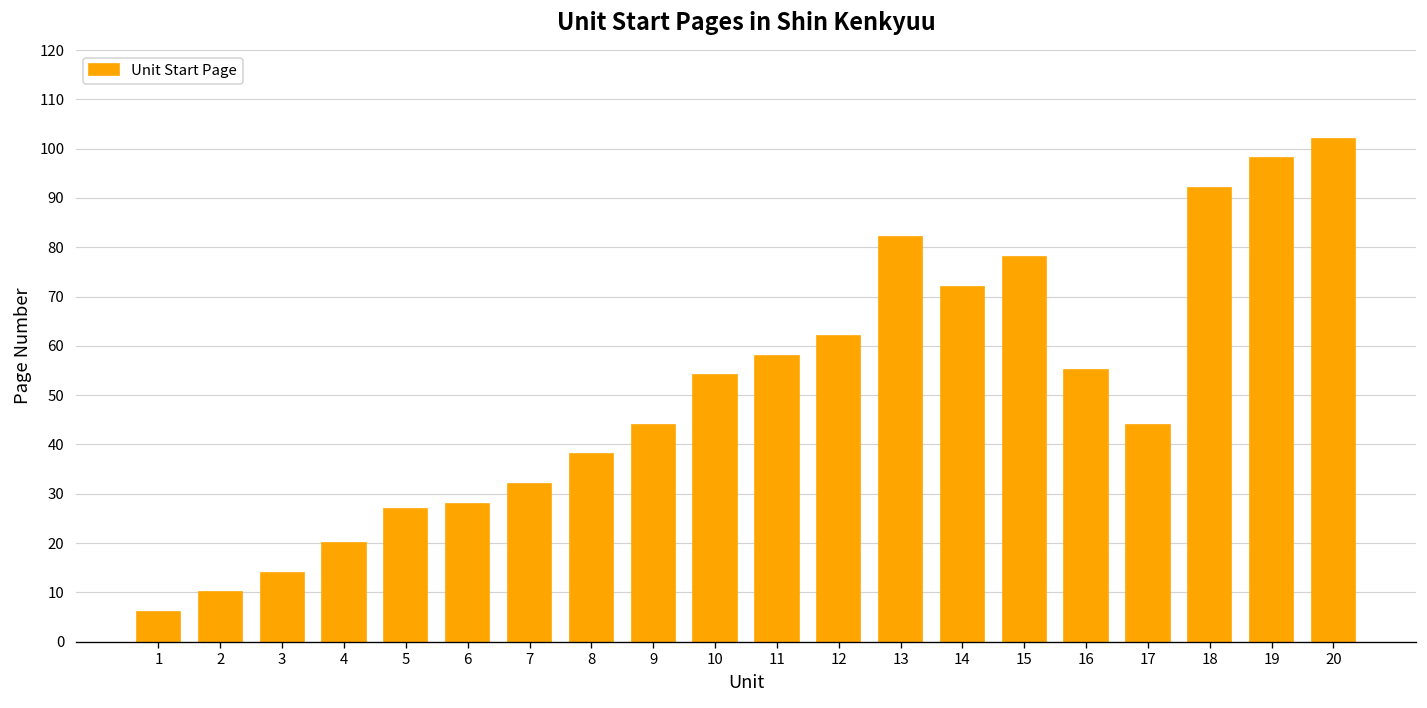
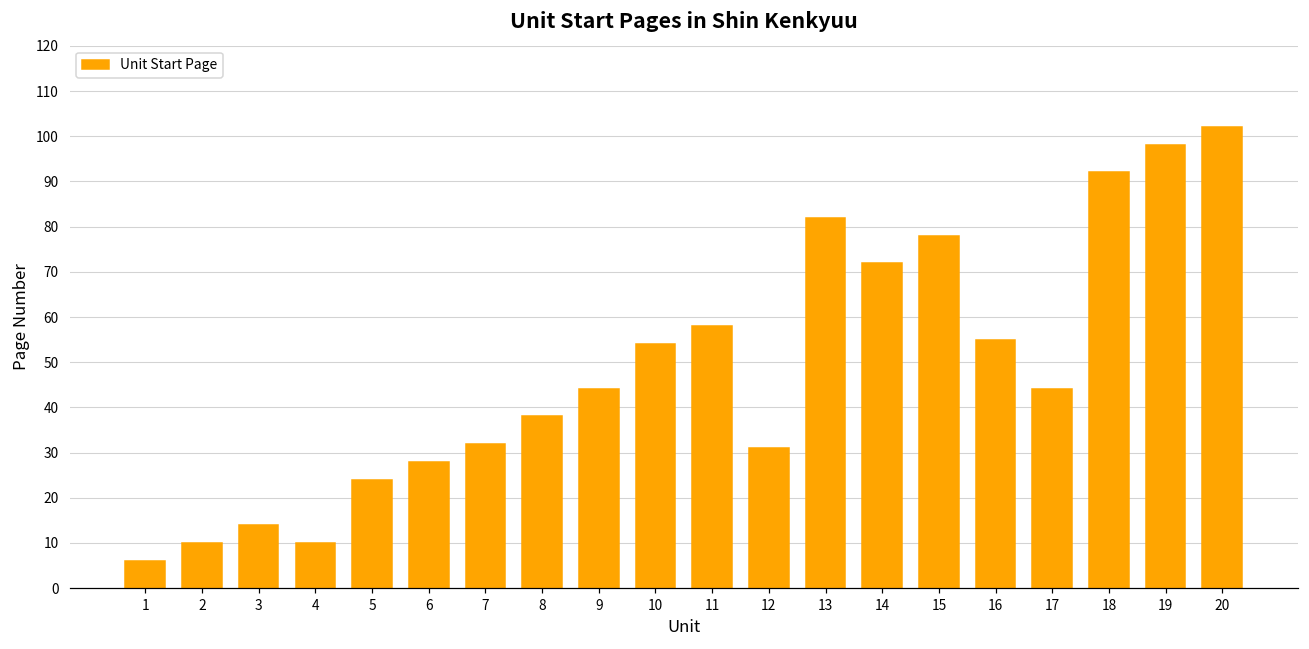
  {
    "1": 6,
    "2": 10,
    "3": 14,
-   "4": 20,
-   "5": 27,
+   "4": 10,
+   "5": 24,
    "6": 28,
    "7": 32,
    "8": 38,
    "9": 44,
    "10": 54,
    "11": 58,
-   "12": 62,
+   "12": 31,
    "13": 82,
    "14": 72,
    "15": 78,
    "16": 55,
    "17": 44,
    "18": 92,
    "19": 98,
    "20": 102
  }
